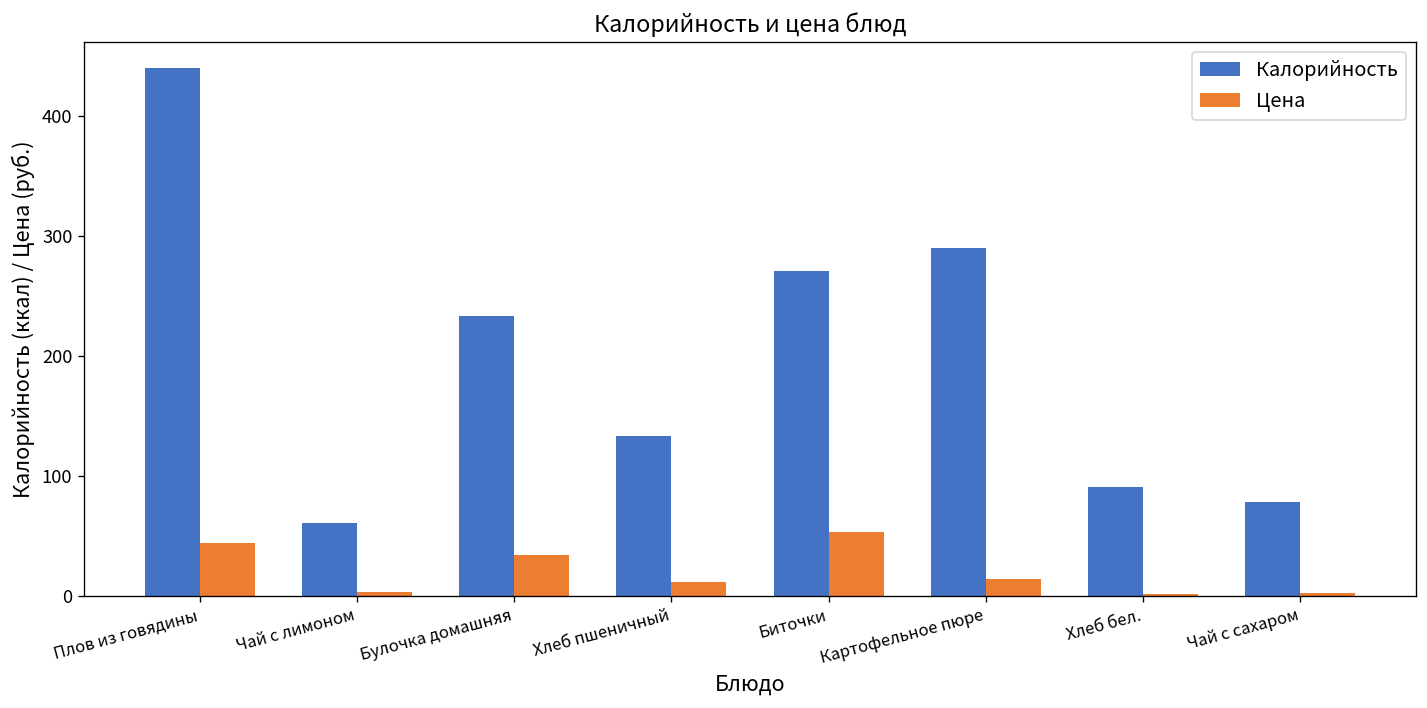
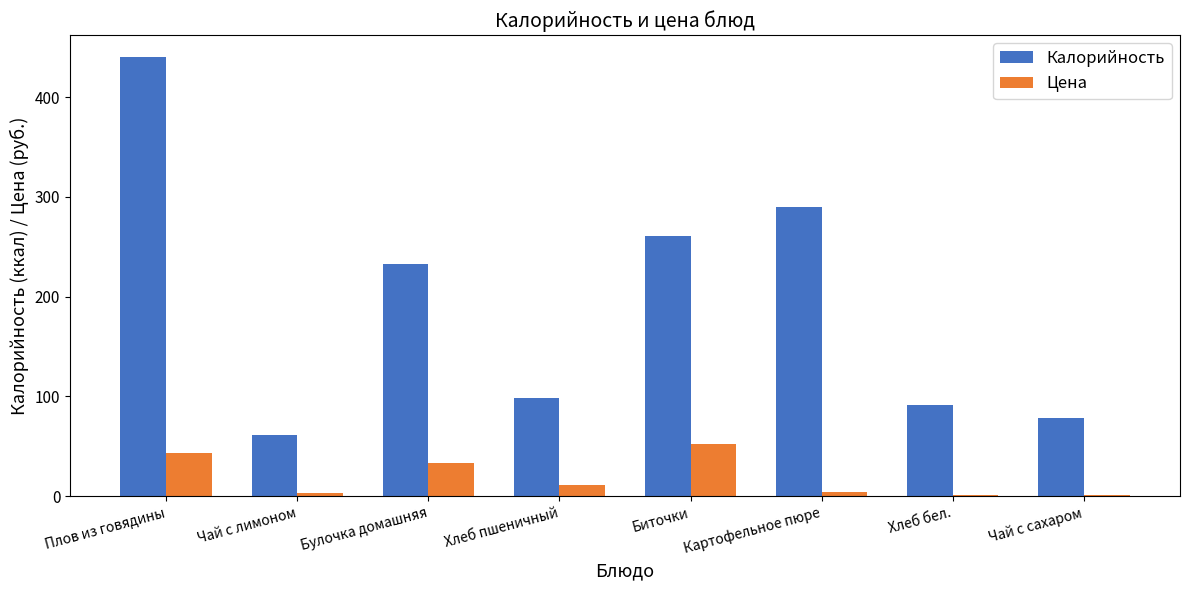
  {
    "Калорийность": {
      "Плов из говядины": 440,
      "Чай с лимоном": 60,
      "Булочка домашняя": 230,
-     "Хлеб пшеничный": 130,
-     "Биточки": 270,
+     "Хлеб пшеничный": 100,
+     "Биточки": 260,
      "Картофельное пюре": 290,
      "Хлеб бел.": 90,
      "Чай с сахаром": 80
    },
    "Цена": {
      "Плов из говядины": 40,
      "Чай с лимоном": 0,
      "Булочка домашняя": 30,
      "Хлеб пшеничный": 10,
      "Биточки": 50,
-     "Картофельное пюре": 10
+     "Картофельное пюре": 0
    }
  }
